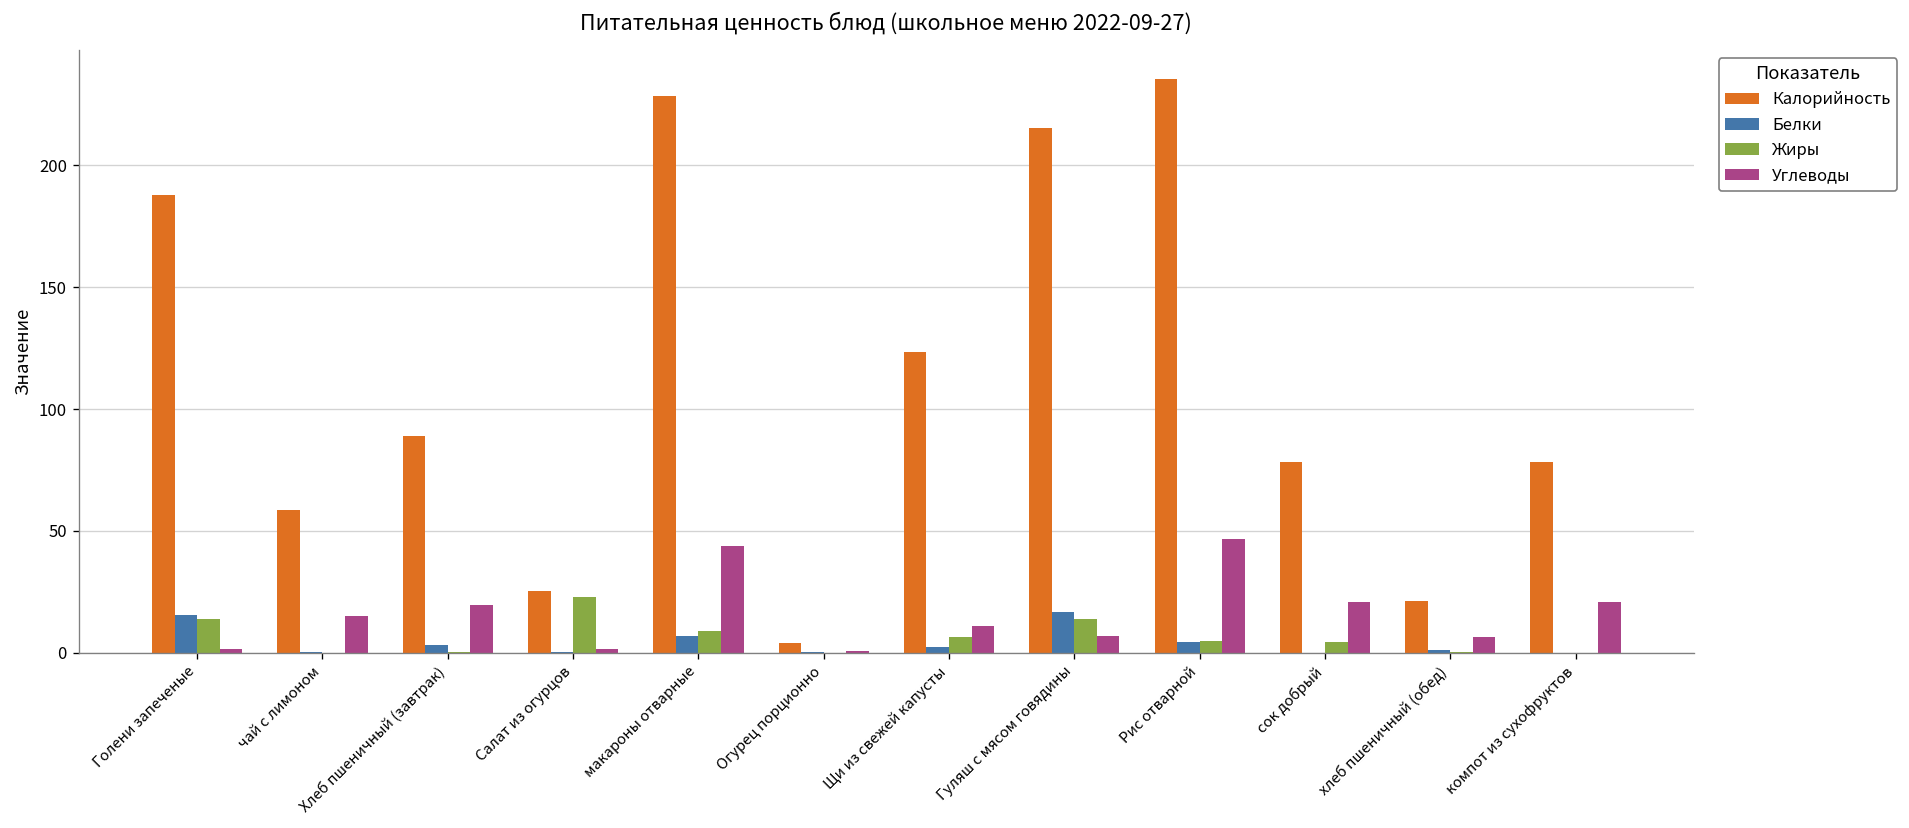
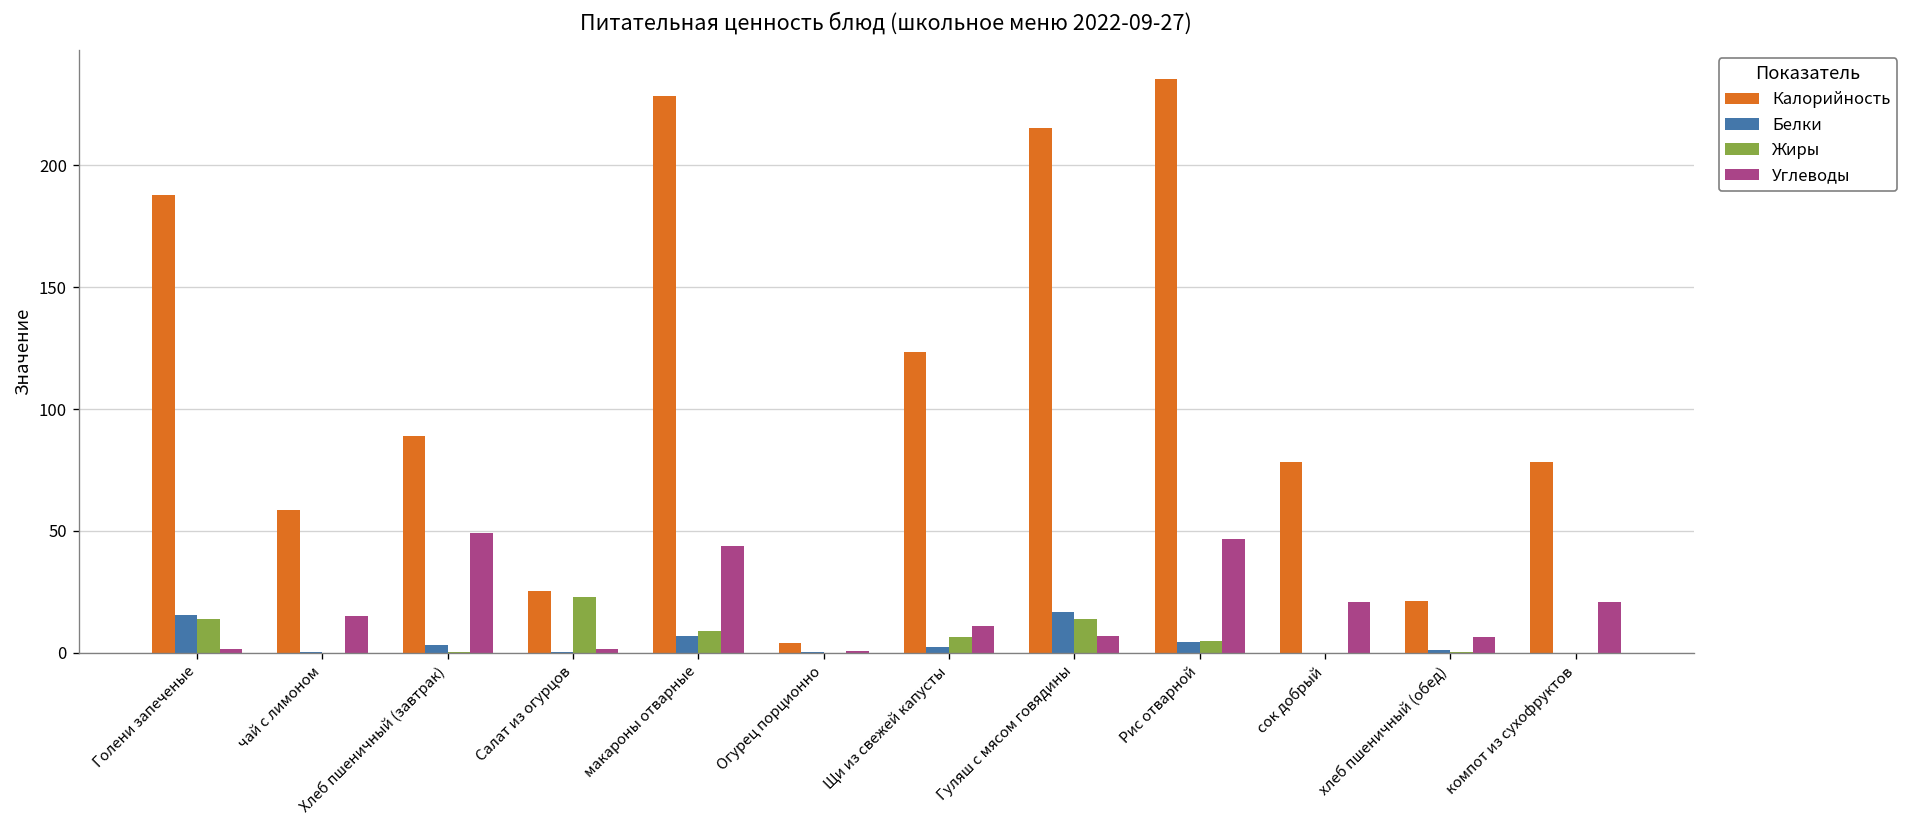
  {
    "Калорийность": {
      "Голени запеченые": 188,
      "чай с лимоном": 59,
      "Хлеб пшеничный (завтрак)": 89,
      "Салат из огурцов": 25,
      "макароны отварные": 228,
      "Огурец порционно": 4,
      "Щи из свежей капусты": 123,
      "Гуляш с мясом говядины": 215,
      "Рис отварной": 236,
      "сок добрый": 78,
      "хлеб пшеничный (обед)": 21,
      "компот из сухофруктов": 78
    },
    "Белки": {
      "Голени запеченые": 15,
      "Хлеб пшеничный (завтрак)": 3,
      "макароны отварные": 7,
      "Щи из свежей капусты": 2,
      "Гуляш с мясом говядины": 17,
      "Рис отварной": 4
    },
    "Жиры": {
      "Голени запеченые": 14,
      "Салат из огурцов": 23,
      "макароны отварные": 9,
      "Щи из свежей капусты": 6,
      "Гуляш с мясом говядины": 14,
      "Рис отварной": 5,
-     "сок добрый": 5
+     "сок добрый": 0
    },
    "Углеводы": {
      "Голени запеченые": 2,
      "чай с лимоном": 15,
-     "Хлеб пшеничный (завтрак)": 20,
+     "Хлеб пшеничный (завтрак)": 49,
      "Салат из огурцов": 2,
      "макароны отварные": 44,
      "Щи из свежей капусты": 11,
      "Гуляш с мясом говядины": 7,
      "Рис отварной": 47,
      "сок добрый": 21,
      "хлеб пшеничный (обед)": 7,
      "компот из сухофруктов": 21
    }
  }
